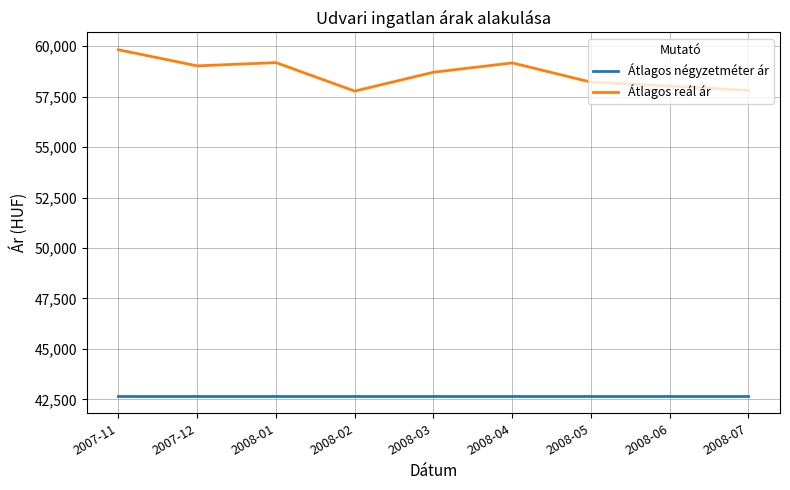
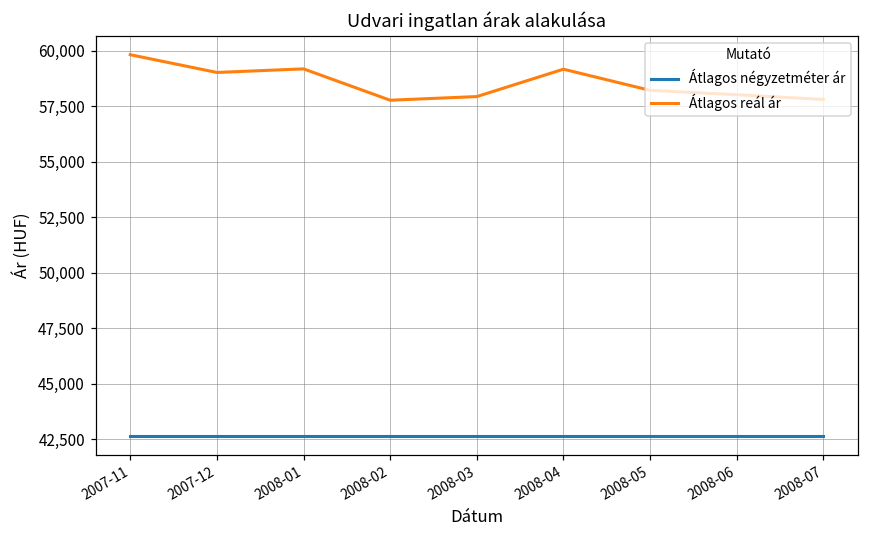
  {
    "Átlagos négyzetméter ár": {
      "2007-11": "42,700",
      "2007-12": "42,700",
      "2008-01": "42,700",
      "2008-02": "42,700",
      "2008-03": "42,700",
      "2008-04": "42,700",
      "2008-05": "42,700",
      "2008-06": "42,700",
      "2008-07": "42,700"
    },
    "Átlagos reál ár": {
      "2007-11": "59,800",
      "2007-12": "59,000",
      "2008-01": "59,200",
      "2008-02": "57,800",
-     "2008-03": "58,700",
+     "2008-03": "57,900",
      "2008-04": "59,200"
    }
  }
